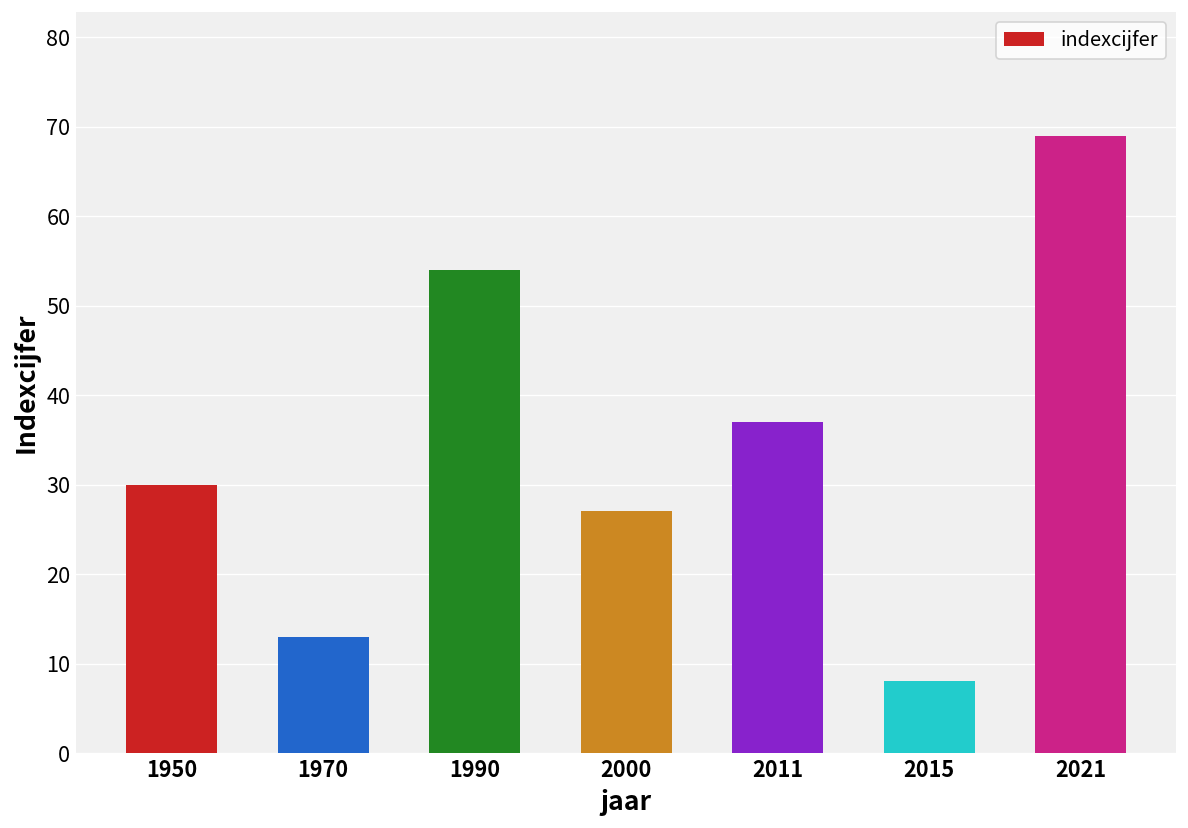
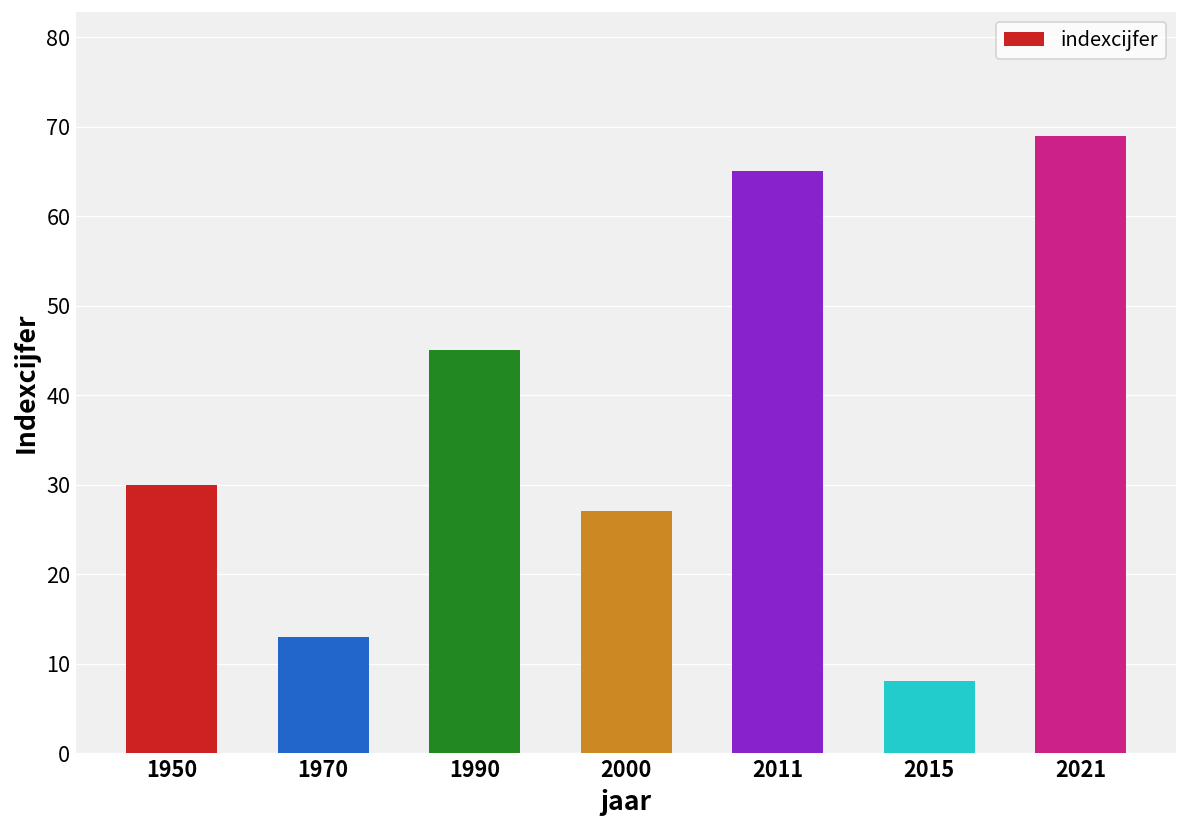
  {
    "1950": 30,
    "1970": 13,
-   "1990": 54,
+   "1990": 45,
    "2000": 27,
-   "2011": 37,
+   "2011": 65,
    "2015": 8,
    "2021": 69
  }
